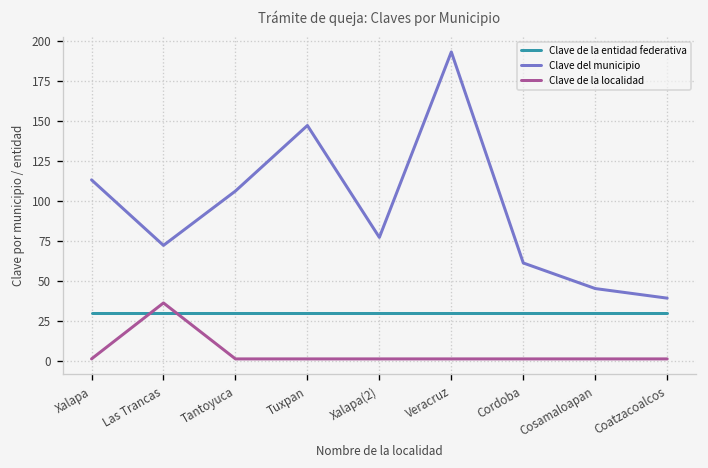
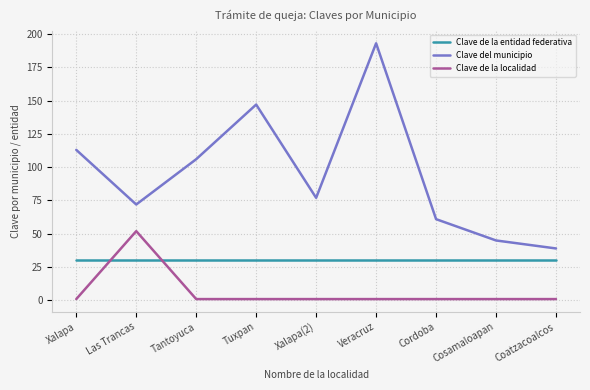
  {
    "Clave de la entidad federativa": {
      "Xalapa": 30,
      "Las Trancas": 30,
      "Tantoyuca": 30,
      "Tuxpan": 30,
      "Xalapa(2)": 30,
      "Veracruz": 30,
      "Cordoba": 30,
      "Cosamaloapan": 30,
      "Coatzacoalcos": 30
    },
    "Clave del municipio": {
      "Xalapa": 113,
      "Las Trancas": 72,
      "Tantoyuca": 106,
      "Tuxpan": 147,
      "Xalapa(2)": 77,
      "Veracruz": 193,
      "Cordoba": 61,
      "Cosamaloapan": 45,
      "Coatzacoalcos": 39
    },
    "Clave de la localidad": {
      "Xalapa": 1,
-     "Las Trancas": 36,
+     "Las Trancas": 52,
      "Tantoyuca": 1,
      "Tuxpan": 1,
      "Xalapa(2)": 1,
      "Veracruz": 1,
      "Cordoba": 1,
      "Cosamaloapan": 1,
      "Coatzacoalcos": 1
    }
  }
